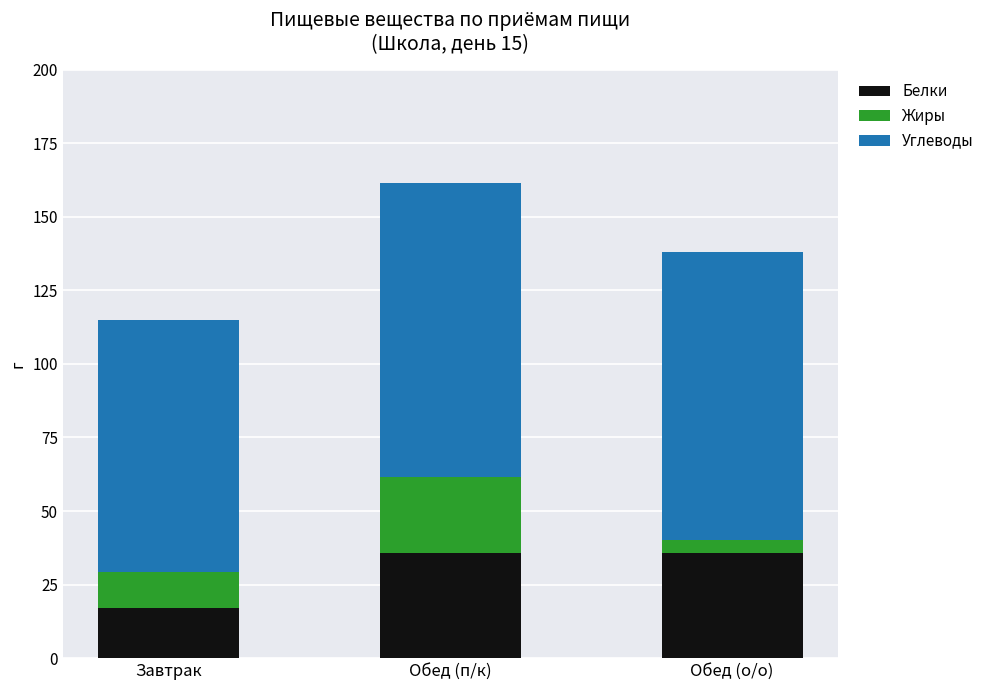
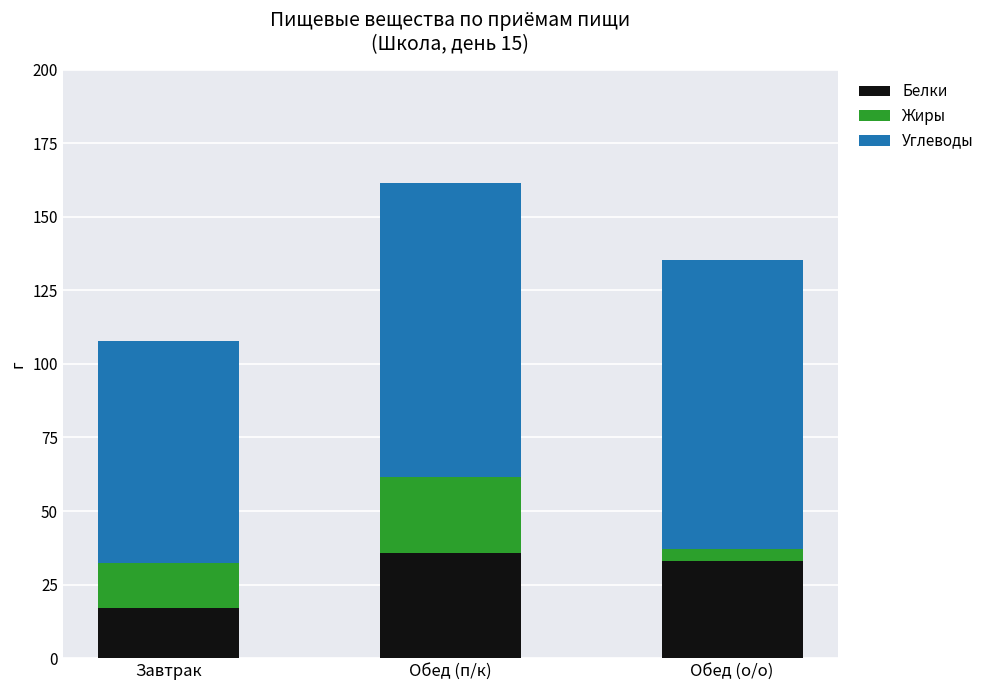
  {
    "Белки": {
      "Завтрак": 17,
      "Обед (п/к)": 36,
-     "Обед (о/о)": 36
+     "Обед (о/о)": 33
    },
    "Жиры": {
-     "Завтрак": 12,
+     "Завтрак": 15,
      "Обед (п/к)": 26,
      "Обед (о/о)": 4
    },
    "Углеводы": {
-     "Завтрак": 85,
+     "Завтрак": 75,
      "Обед (п/к)": 100,
      "Обед (о/о)": 98
    }
  }
